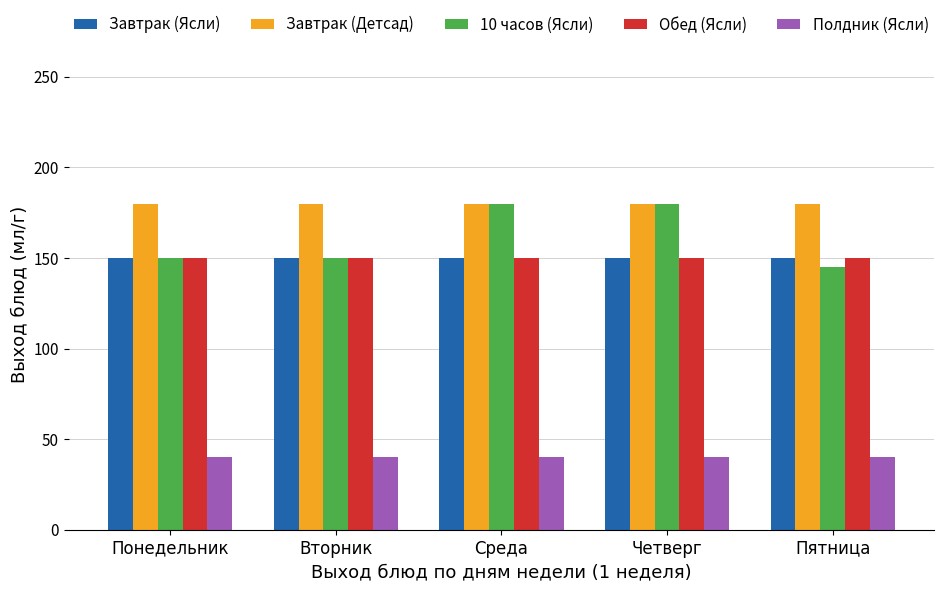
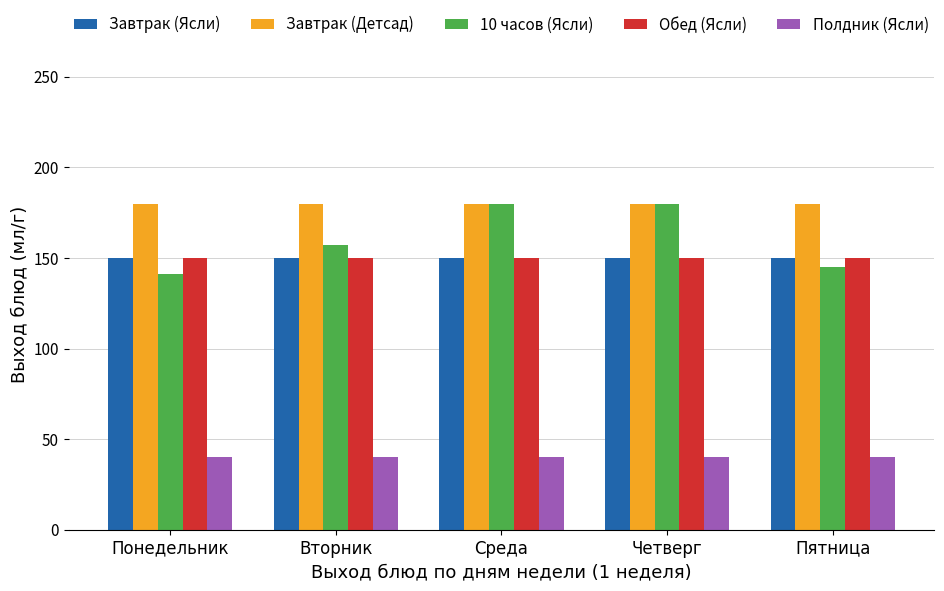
  {
    "Завтрак (Ясли)": {
      "Понедельник": 150,
      "Вторник": 150,
      "Среда": 150,
      "Четверг": 150,
      "Пятница": 150
    },
    "Завтрак (Детсад)": {
      "Понедельник": 180,
      "Вторник": 180,
      "Среда": 180,
      "Четверг": 180,
      "Пятница": 180
    },
    "10 часов (Ясли)": {
-     "Понедельник": 150,
-     "Вторник": 150,
+     "Понедельник": 141,
+     "Вторник": 157,
      "Среда": 180,
      "Четверг": 180,
      "Пятница": 145
    },
    "Обед (Ясли)": {
      "Понедельник": 150,
      "Вторник": 150,
      "Среда": 150,
      "Четверг": 150,
      "Пятница": 150
    },
    "Полдник (Ясли)": {
      "Понедельник": 40,
      "Вторник": 40,
      "Среда": 40,
      "Четверг": 40,
      "Пятница": 40
    }
  }
